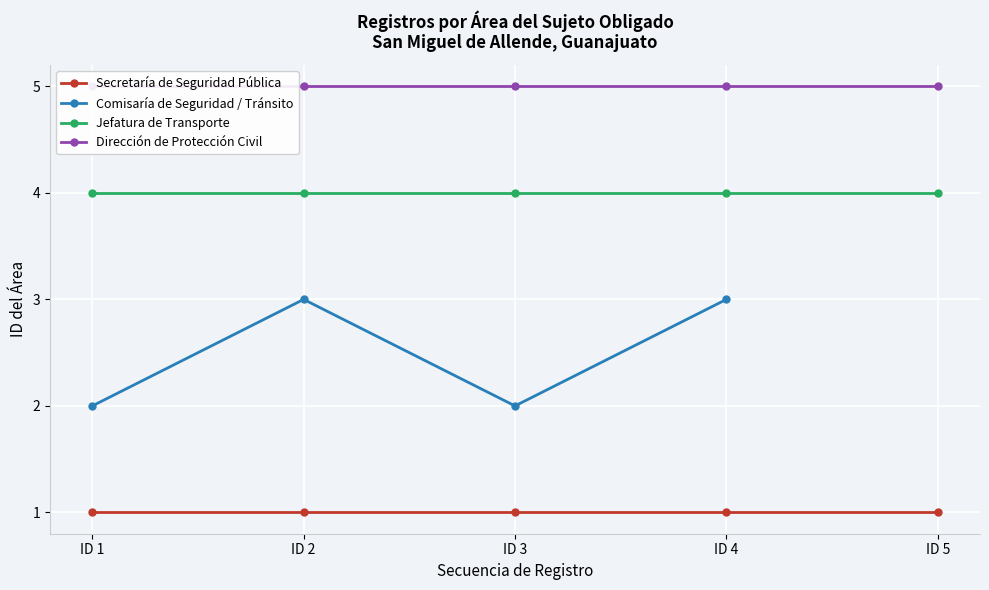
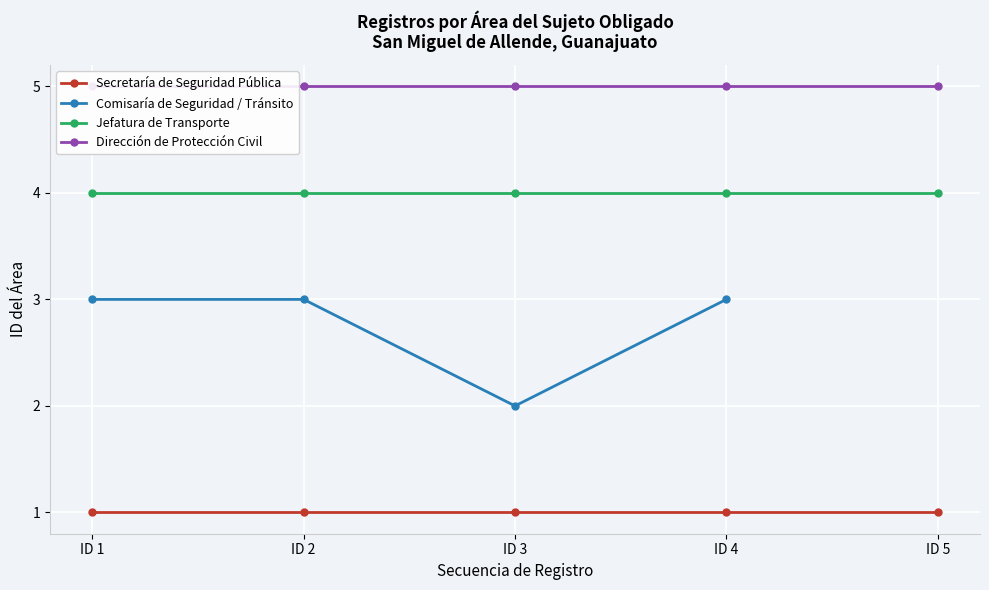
  {
    "Secretaría de Seguridad Pública": {
      "ID 1": 1,
      "ID 2": 1,
      "ID 3": 1,
      "ID 4": 1,
      "ID 5": 1
    },
    "Comisaría de Seguridad / Tránsito": {
-     "ID 1": 2,
+     "ID 1": 3,
      "ID 2": 3,
      "ID 3": 2,
      "ID 4": 3
    },
    "Jefatura de Transporte": {
      "ID 1": 4,
      "ID 2": 4,
      "ID 3": 4,
      "ID 4": 4,
      "ID 5": 4
    },
    "Dirección de Protección Civil": {
      "ID 2": 5,
      "ID 3": 5,
      "ID 4": 5,
      "ID 5": 5
    }
  }
